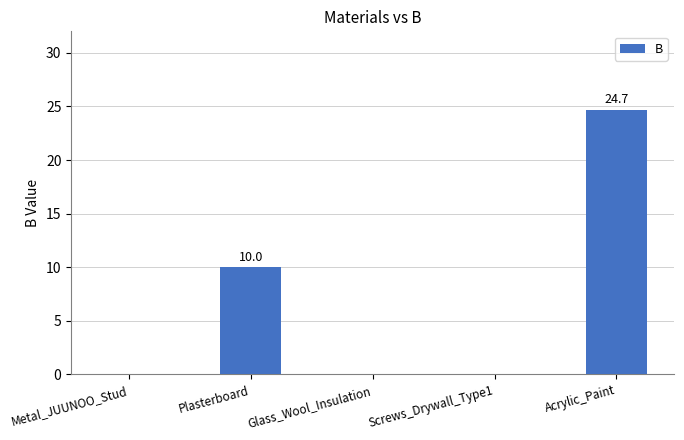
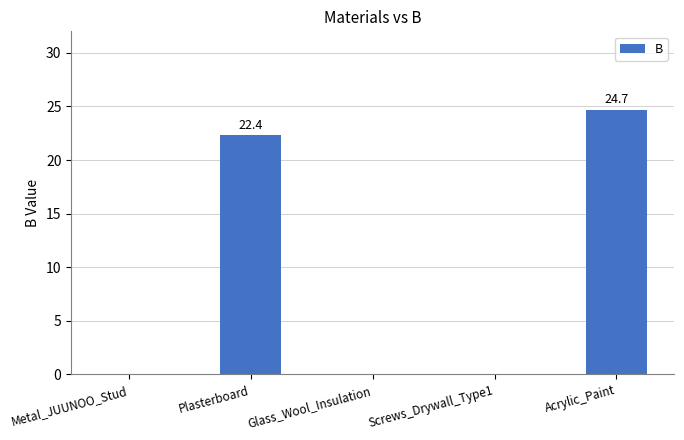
  {
-   "Plasterboard": 10.0,
+   "Plasterboard": 22.4,
    "Acrylic_Paint": 24.7
  }
